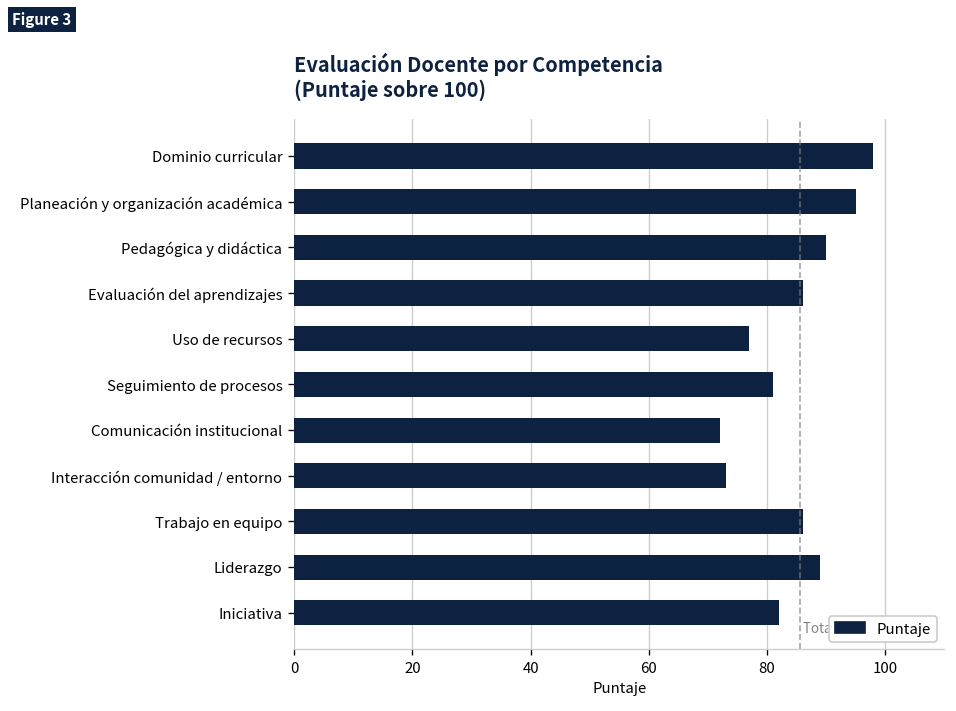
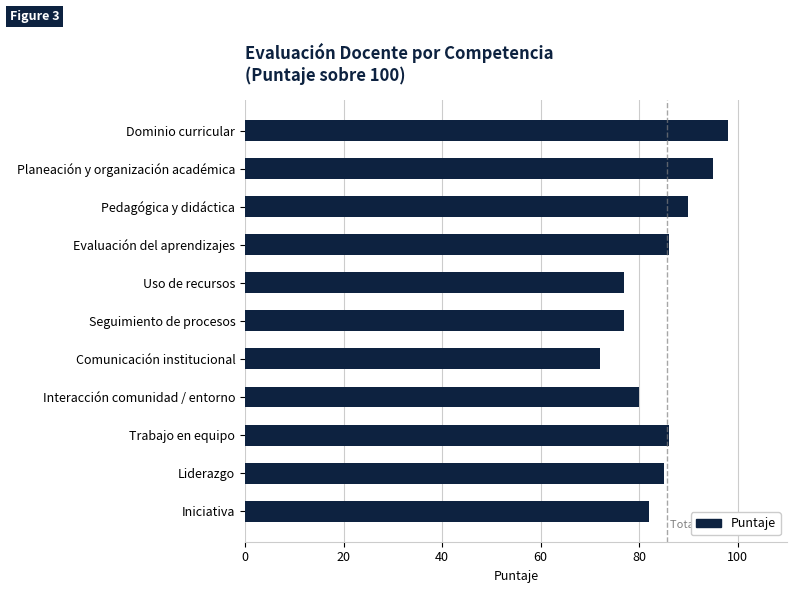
  {
    "Dominio curricular": 98,
    "Planeación y organización académica": 95,
    "Pedagógica y didáctica": 90,
    "Evaluación del aprendizajes": 86,
    "Uso de recursos": 77,
-   "Seguimiento de procesos": 81,
+   "Seguimiento de procesos": 77,
    "Comunicación institucional": 72,
-   "Interacción comunidad / entorno": 73,
+   "Interacción comunidad / entorno": 80,
    "Trabajo en equipo": 86,
-   "Liderazgo": 89
+   "Liderazgo": 85
  }
